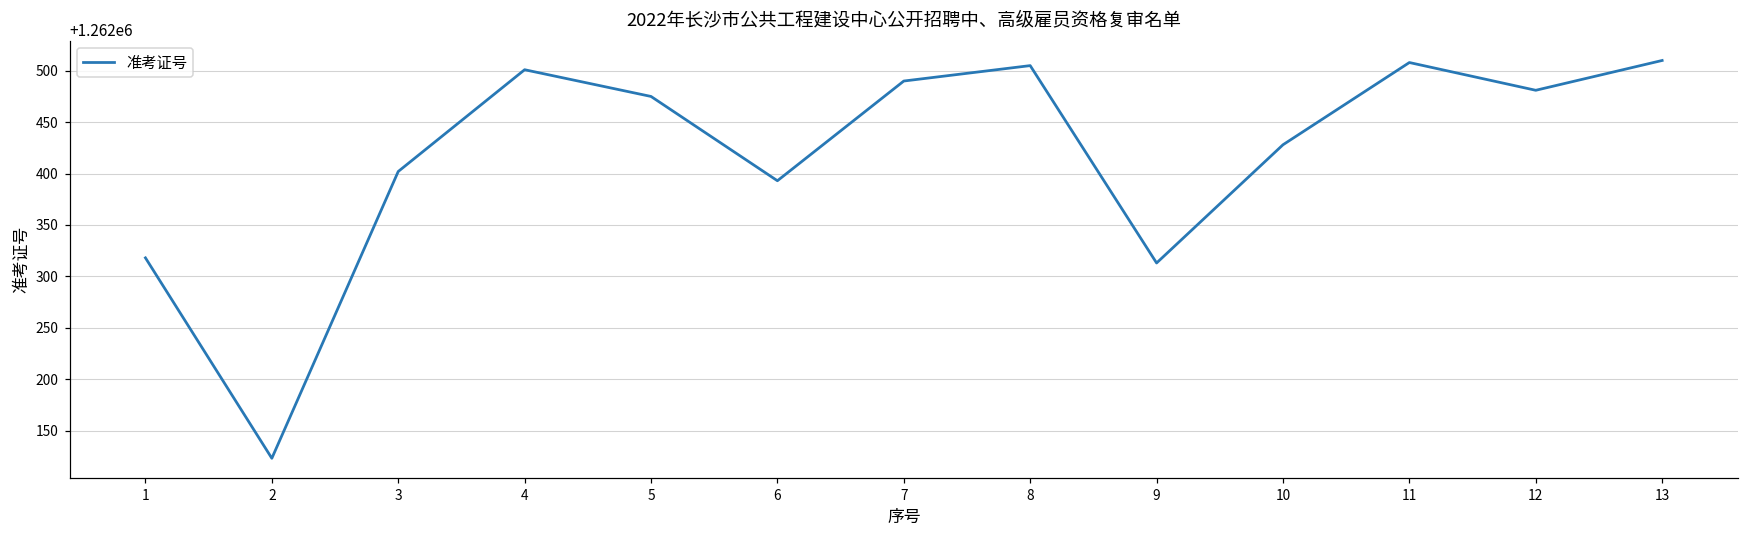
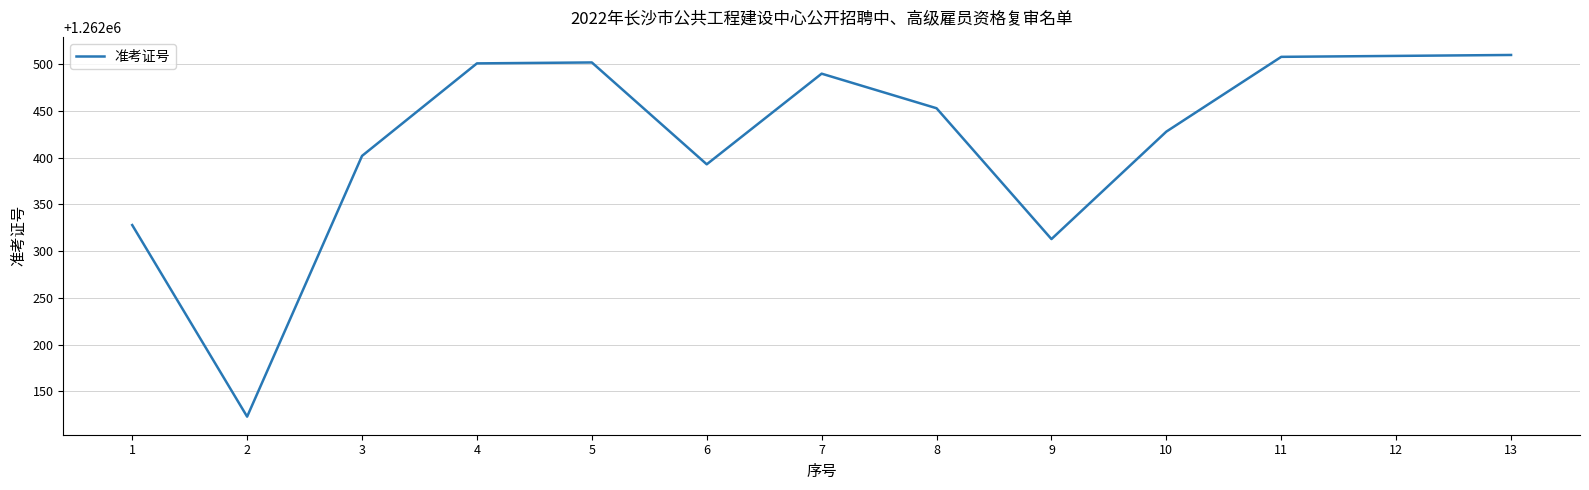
  {
-   "1": 1262320,
+   "1": 1262330,
    "2": 1262120,
    "3": 1262400,
    "4": 1262500,
-   "5": 1262480,
+   "5": 1262500,
    "6": 1262390,
    "7": 1262490,
-   "8": 1262510,
+   "8": 1262450,
    "9": 1262310,
    "10": 1262430,
    "11": 1262510,
-   "12": 1262480,
+   "12": 1262510,
    "13": 1262510
  }
